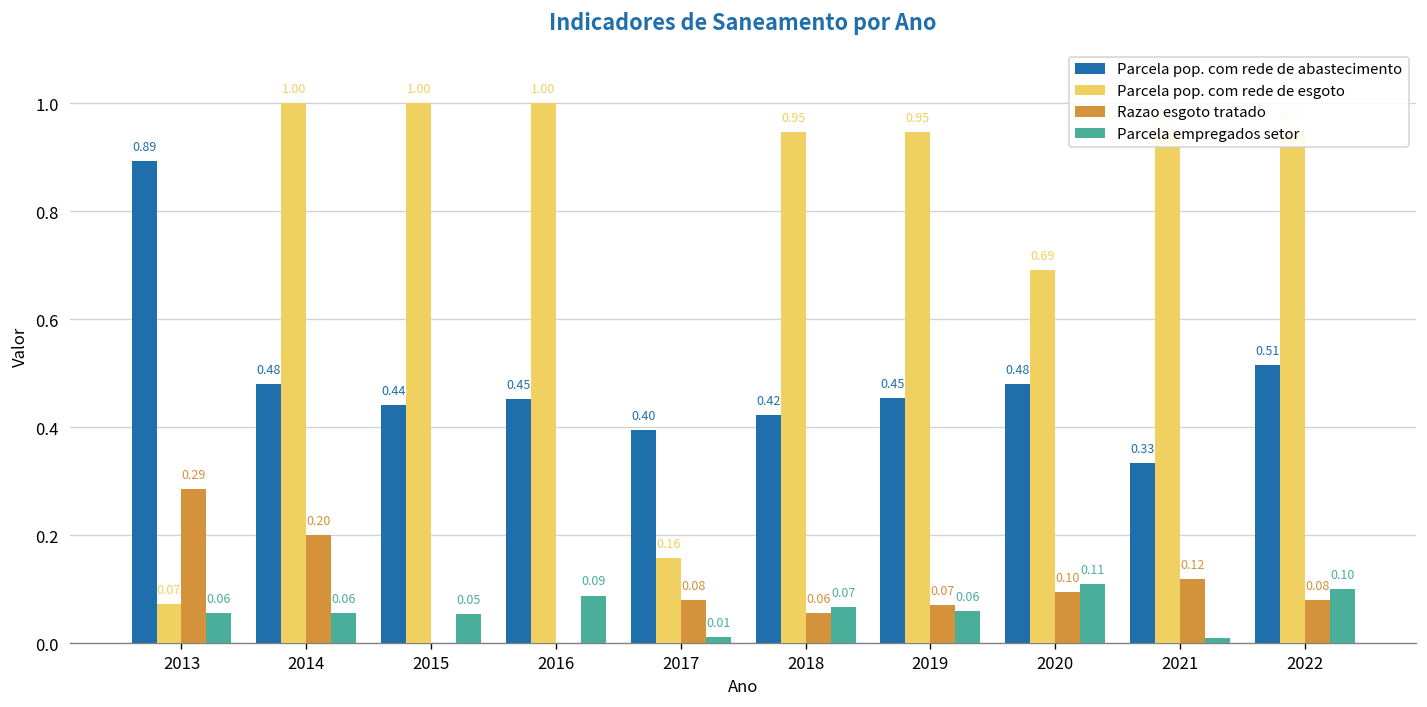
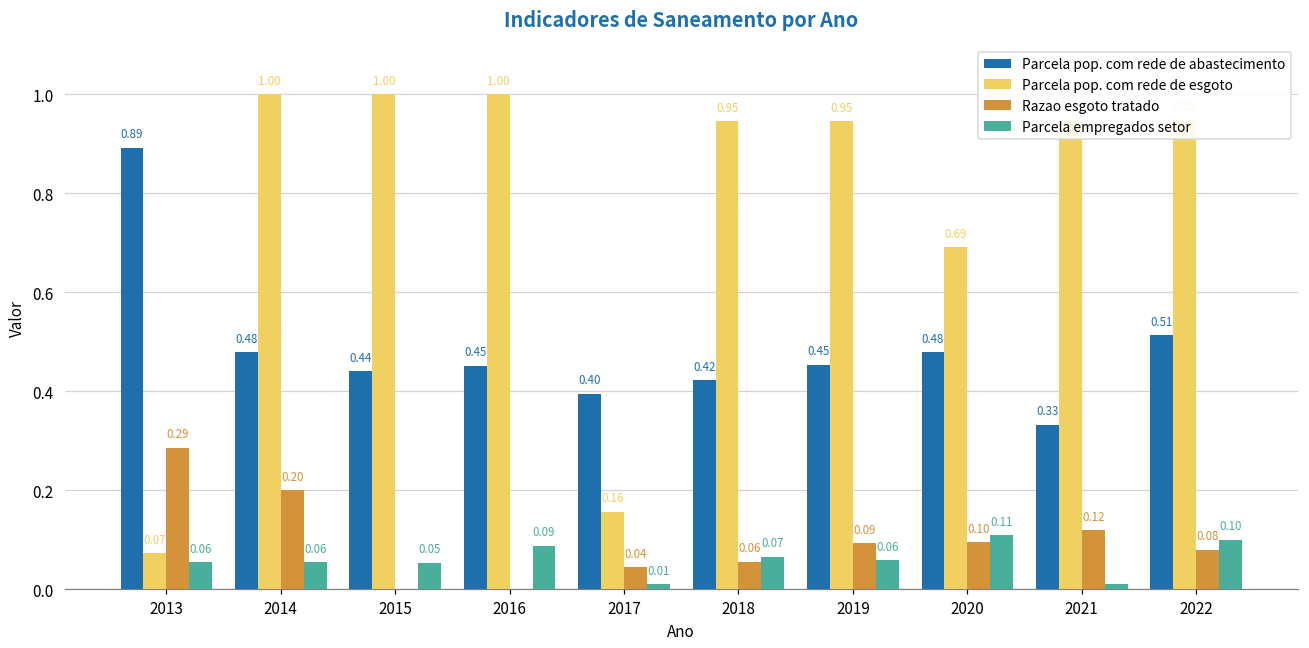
  {
    "Parcela pop. com rede de abastecimento": {
      "2013": 0.89,
      "2014": 0.48,
      "2015": 0.44,
      "2016": 0.45,
      "2017": 0.40,
      "2018": 0.42,
      "2019": 0.45,
      "2020": 0.48,
      "2021": 0.33,
      "2022": 0.51
    },
    "Parcela pop. com rede de esgoto": {
      "2013": 0.07,
      "2014": 1.00,
      "2015": 1.00,
      "2016": 1.00,
      "2017": 0.16,
      "2018": 0.95,
      "2019": 0.95,
      "2020": 0.69
    },
    "Razao esgoto tratado": {
      "2013": 0.29,
      "2014": 0.20,
-     "2017": 0.08,
+     "2017": 0.04,
      "2018": 0.06,
-     "2019": 0.07,
+     "2019": 0.09,
      "2020": 0.10,
      "2021": 0.12,
      "2022": 0.08
    },
    "Parcela empregados setor": {
      "2013": 0.06,
      "2014": 0.06,
      "2015": 0.05,
      "2016": 0.09,
      "2017": 0.01,
      "2018": 0.07,
      "2019": 0.06,
      "2020": 0.11,
      "2022": 0.10
    }
  }
